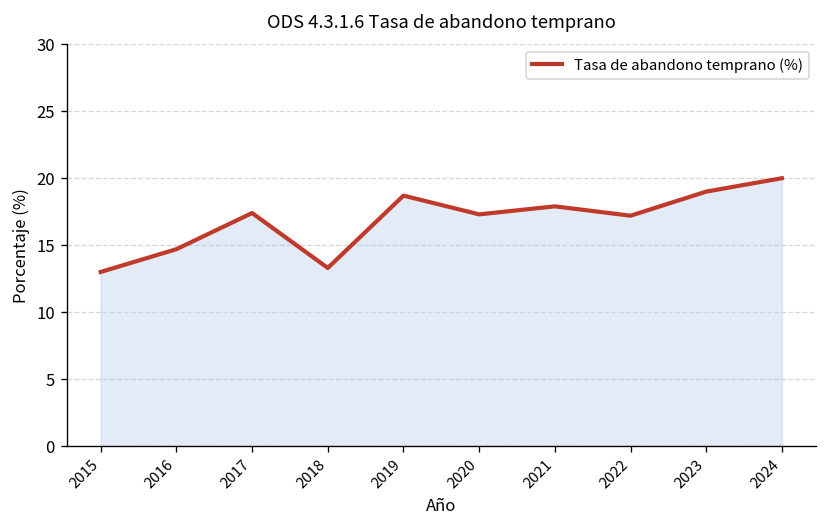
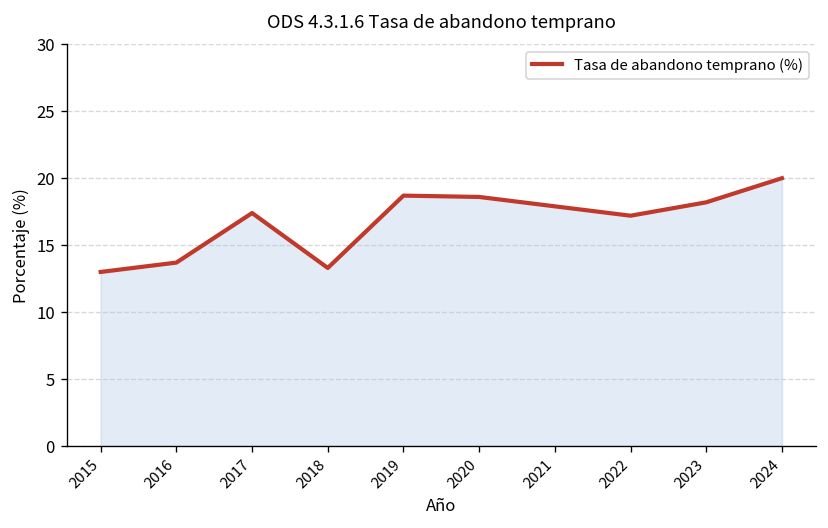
  {
    "2015": 13.0,
-   "2016": 14.7,
+   "2016": 13.7,
    "2017": 17.4,
    "2018": 13.3,
    "2019": 18.7,
-   "2020": 17.3,
+   "2020": 18.6,
    "2021": 17.9,
    "2022": 17.2,
-   "2023": 19.0,
+   "2023": 18.2,
    "2024": 20.0
  }
